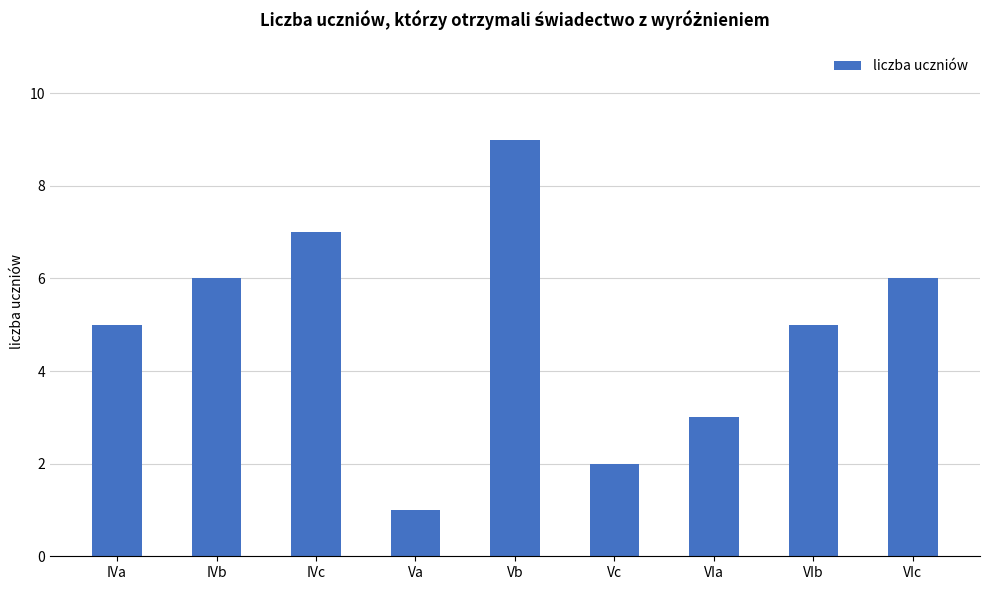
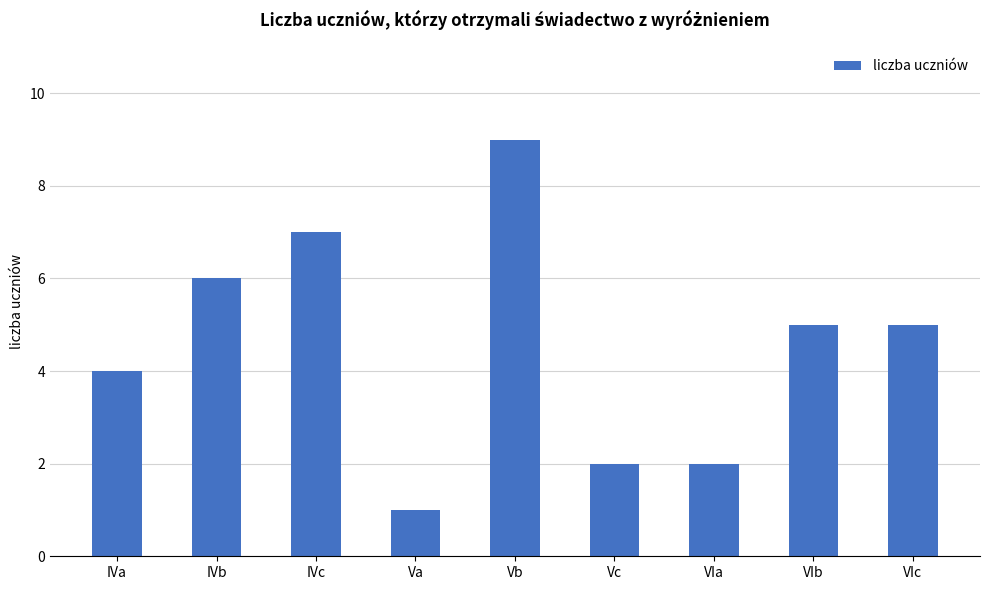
  {
-   "IVa": 5,
+   "IVa": 4,
    "IVb": 6,
    "IVc": 7,
    "Va": 1,
    "Vb": 9,
    "Vc": 2,
-   "VIa": 3,
+   "VIa": 2,
    "VIb": 5,
-   "VIc": 6
+   "VIc": 5
  }
